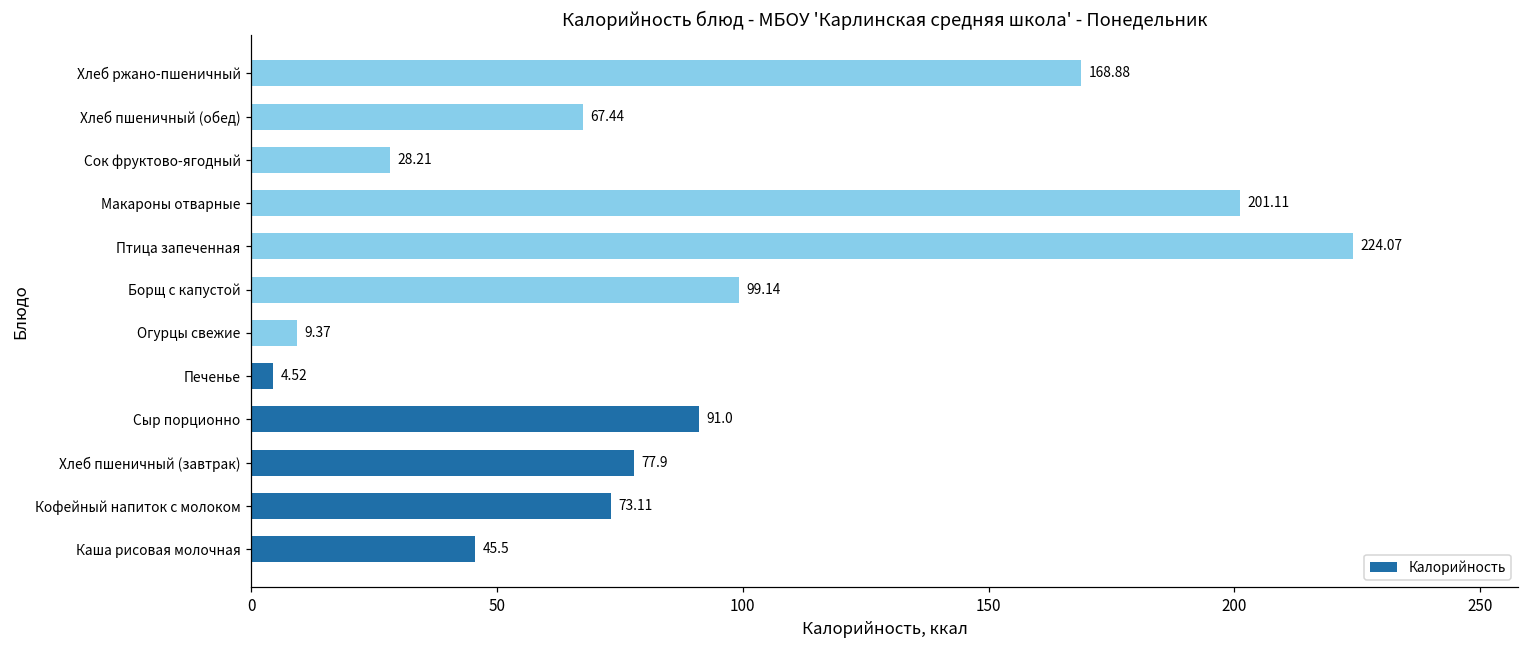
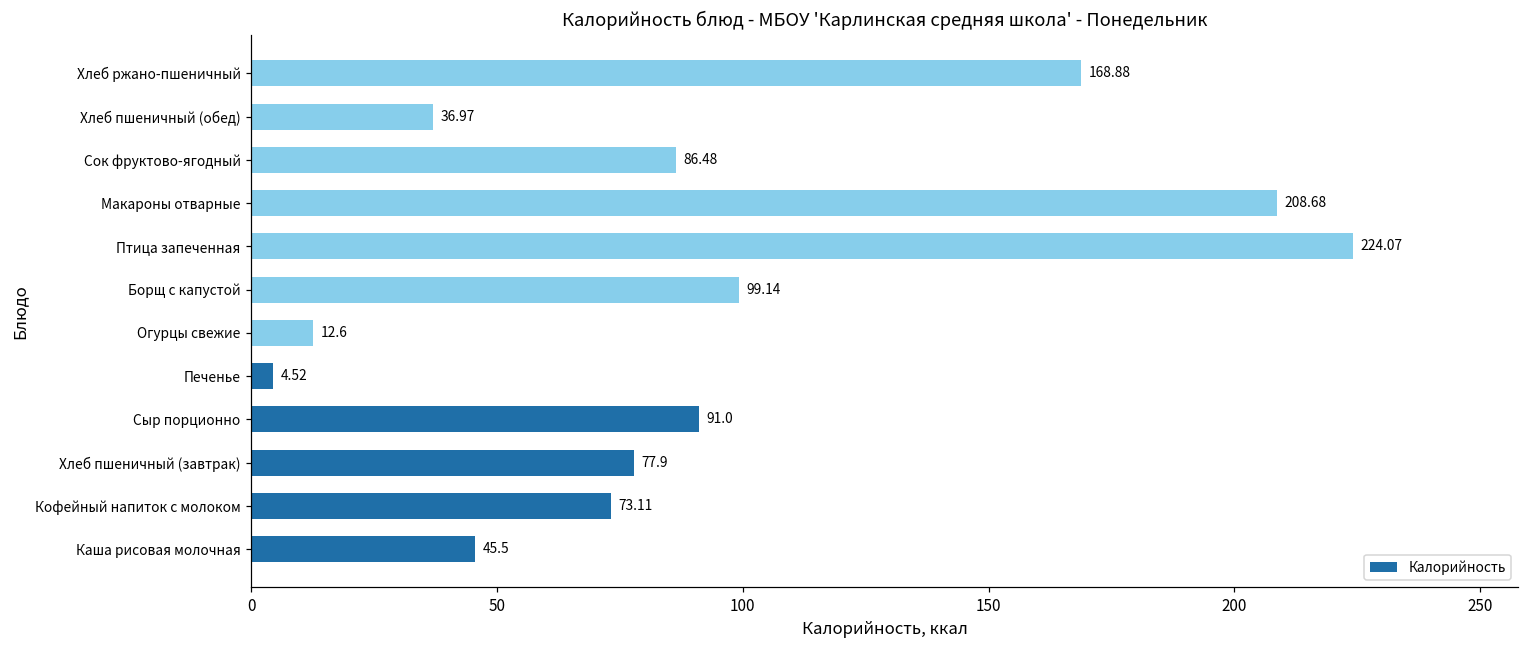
  {
    "Хлеб ржано-пшеничный": 168.88,
-   "Хлеб пшеничный (обед)": 67.44,
-   "Сок фруктово-ягодный": 28.21,
-   "Макароны отварные": 201.11,
+   "Хлеб пшеничный (обед)": 36.97,
+   "Сок фруктово-ягодный": 86.48,
+   "Макароны отварные": 208.68,
    "Птица запеченная": 224.07,
    "Борщ с капустой": 99.14,
-   "Огурцы свежие": 9.37,
+   "Огурцы свежие": 12.6,
    "Печенье": 4.52,
    "Сыр порционно": 91.0,
    "Хлеб пшеничный (завтрак)": 77.9,
    "Кофейный напиток с молоком": 73.11,
    "Каша рисовая молочная": 45.5
  }
